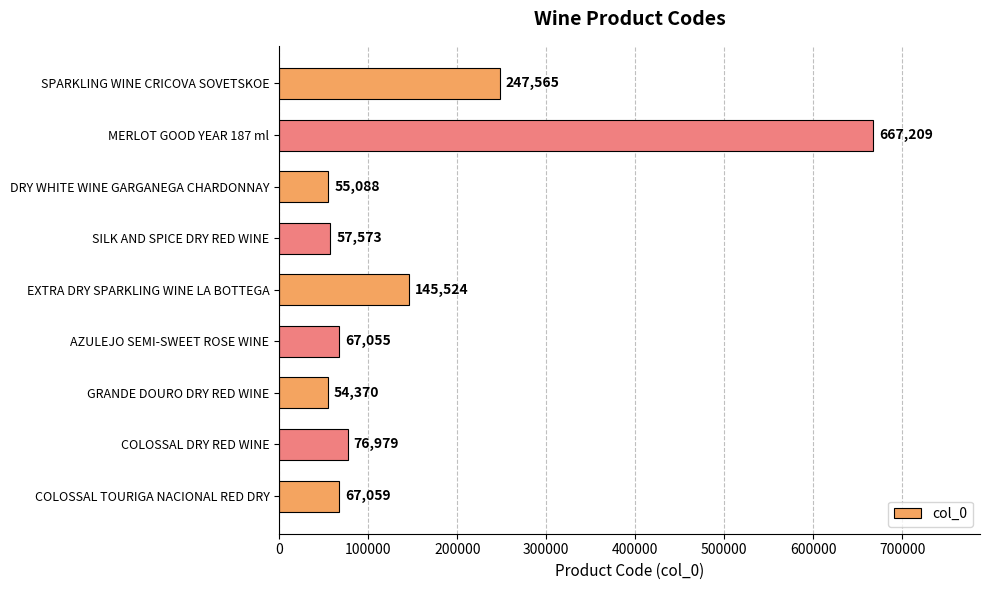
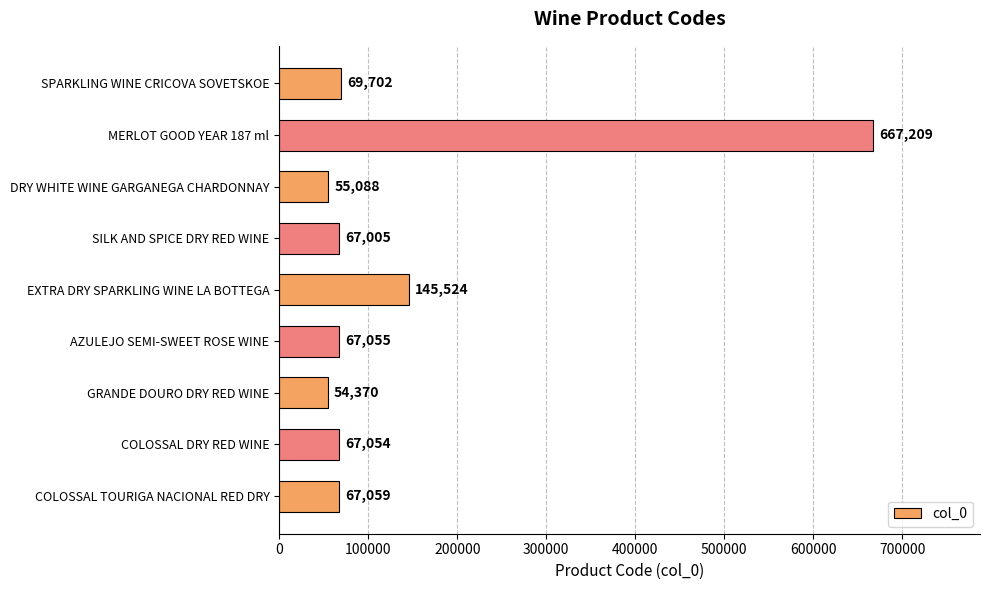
  {
-   "SPARKLING WINE CRICOVA SOVETSKOE": "247,565",
+   "SPARKLING WINE CRICOVA SOVETSKOE": "69,702",
    "MERLOT GOOD YEAR 187 ml": "667,209",
    "DRY WHITE WINE GARGANEGA CHARDONNAY": "55,088",
-   "SILK AND SPICE DRY RED WINE": "57,573",
+   "SILK AND SPICE DRY RED WINE": "67,005",
    "EXTRA DRY SPARKLING WINE LA BOTTEGA": "145,524",
    "AZULEJO SEMI-SWEET ROSE WINE": "67,055",
    "GRANDE DOURO DRY RED WINE": "54,370",
-   "COLOSSAL DRY RED WINE": "76,979",
+   "COLOSSAL DRY RED WINE": "67,054",
    "COLOSSAL TOURIGA NACIONAL RED DRY": "67,059"
  }
